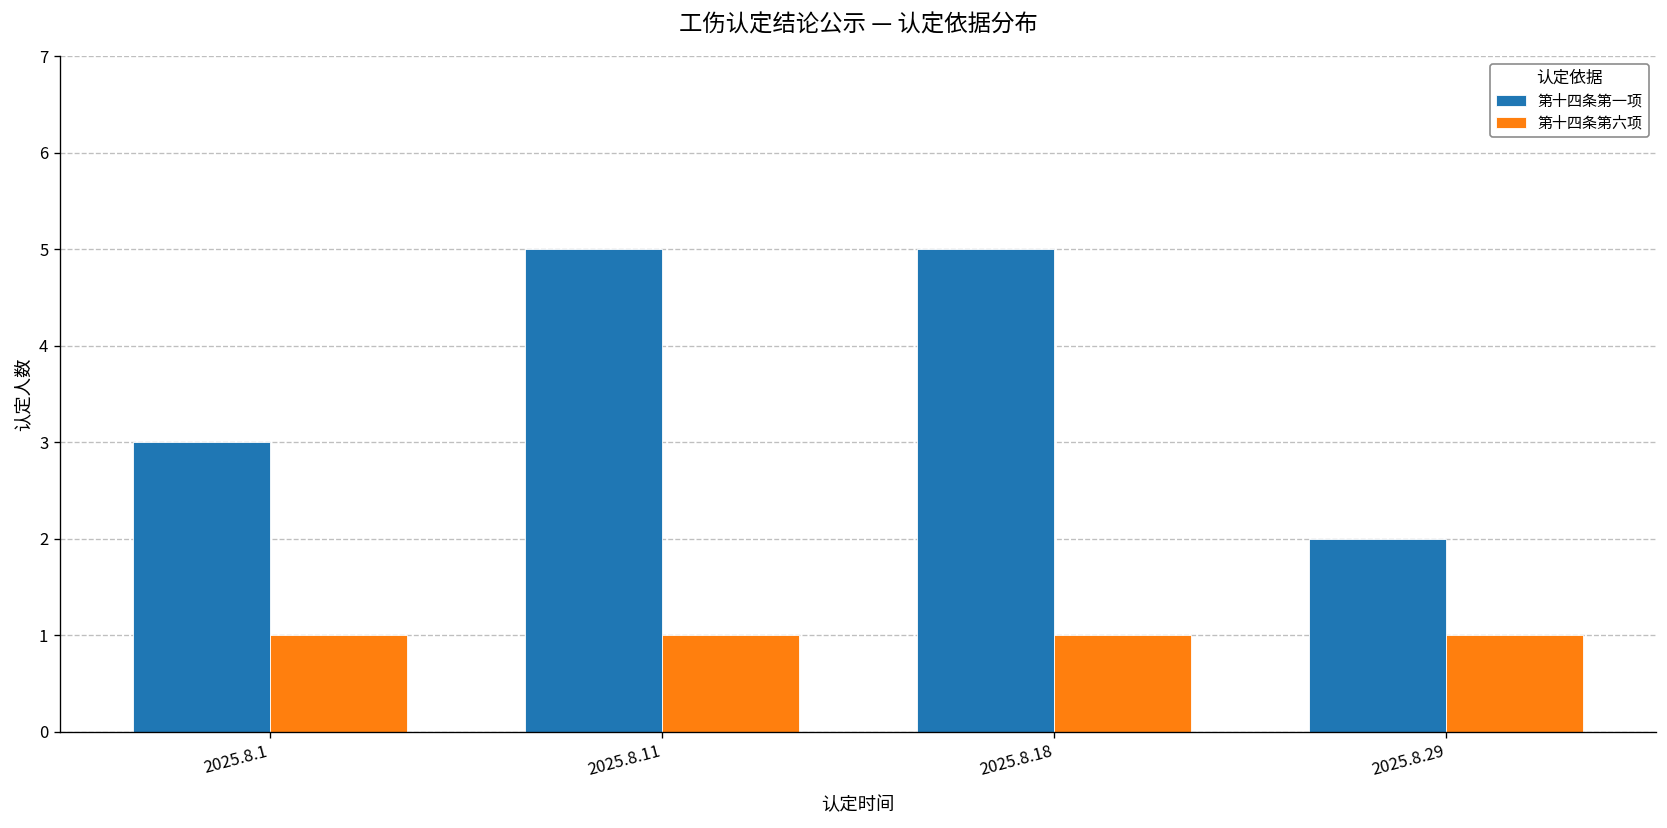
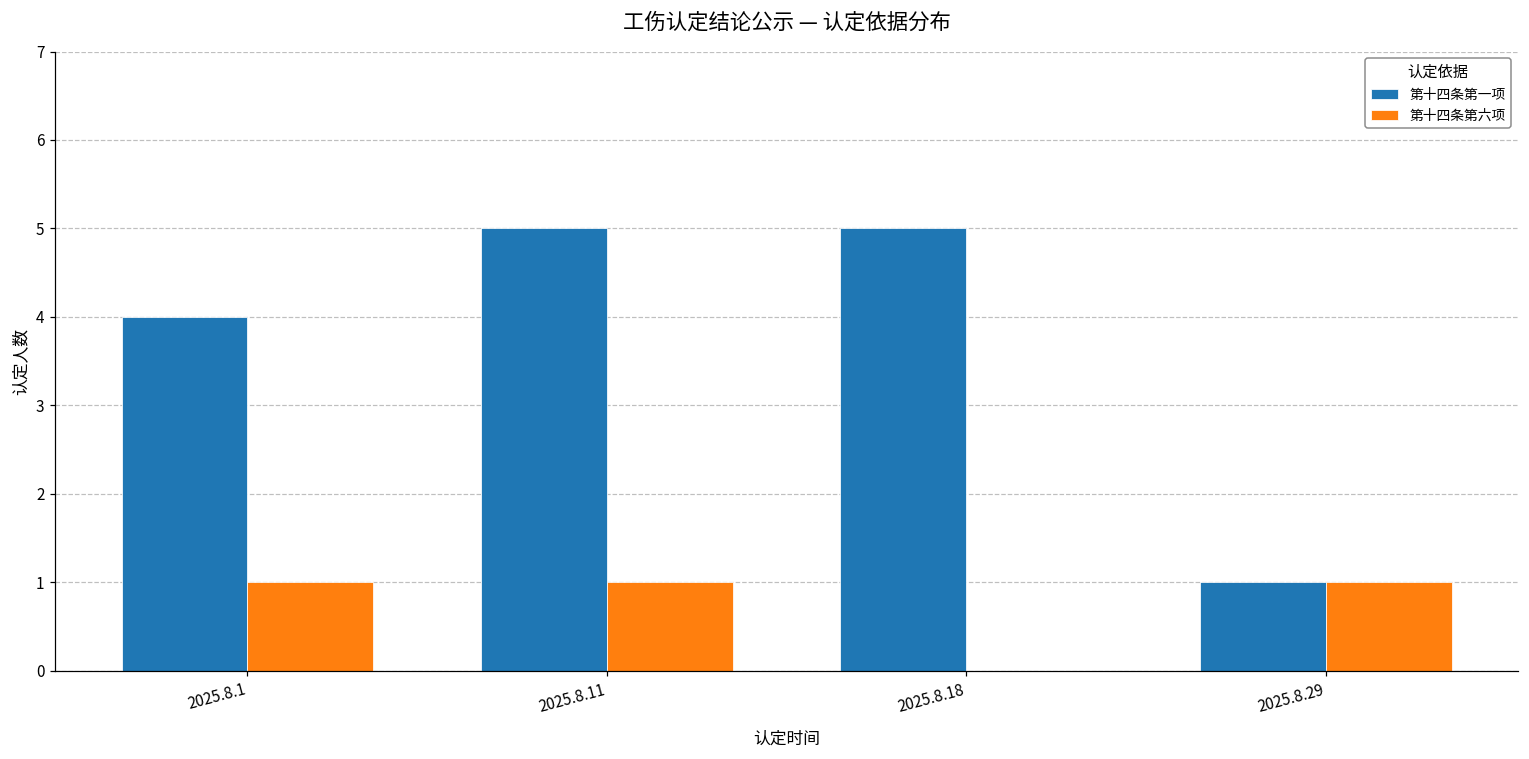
  {
    "第十四条第一项": {
-     "2025.8.1": 3,
+     "2025.8.1": 4,
      "2025.8.11": 5,
      "2025.8.18": 5,
-     "2025.8.29": 2
+     "2025.8.29": 1
    },
    "第十四条第六项": {
      "2025.8.1": 1,
      "2025.8.11": 1,
-     "2025.8.18": 1,
+     "2025.8.18": 0,
      "2025.8.29": 1
    }
  }
